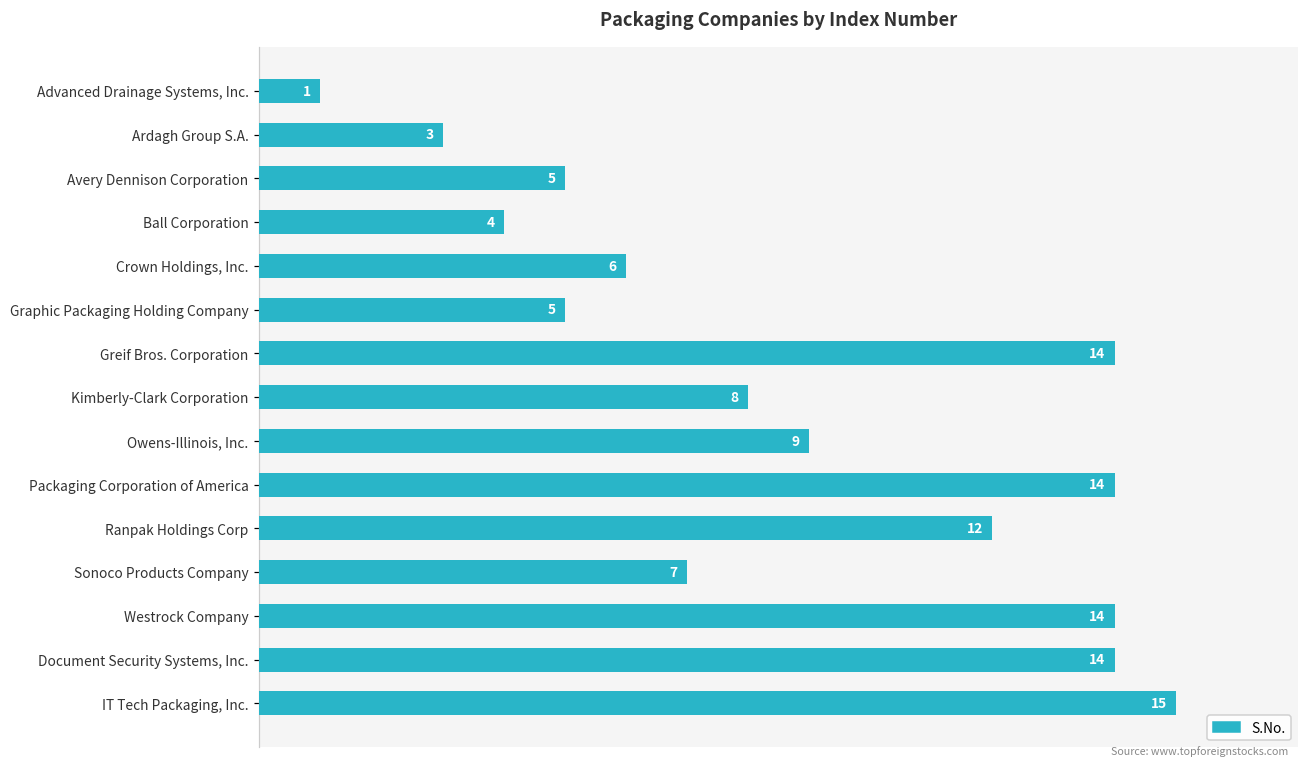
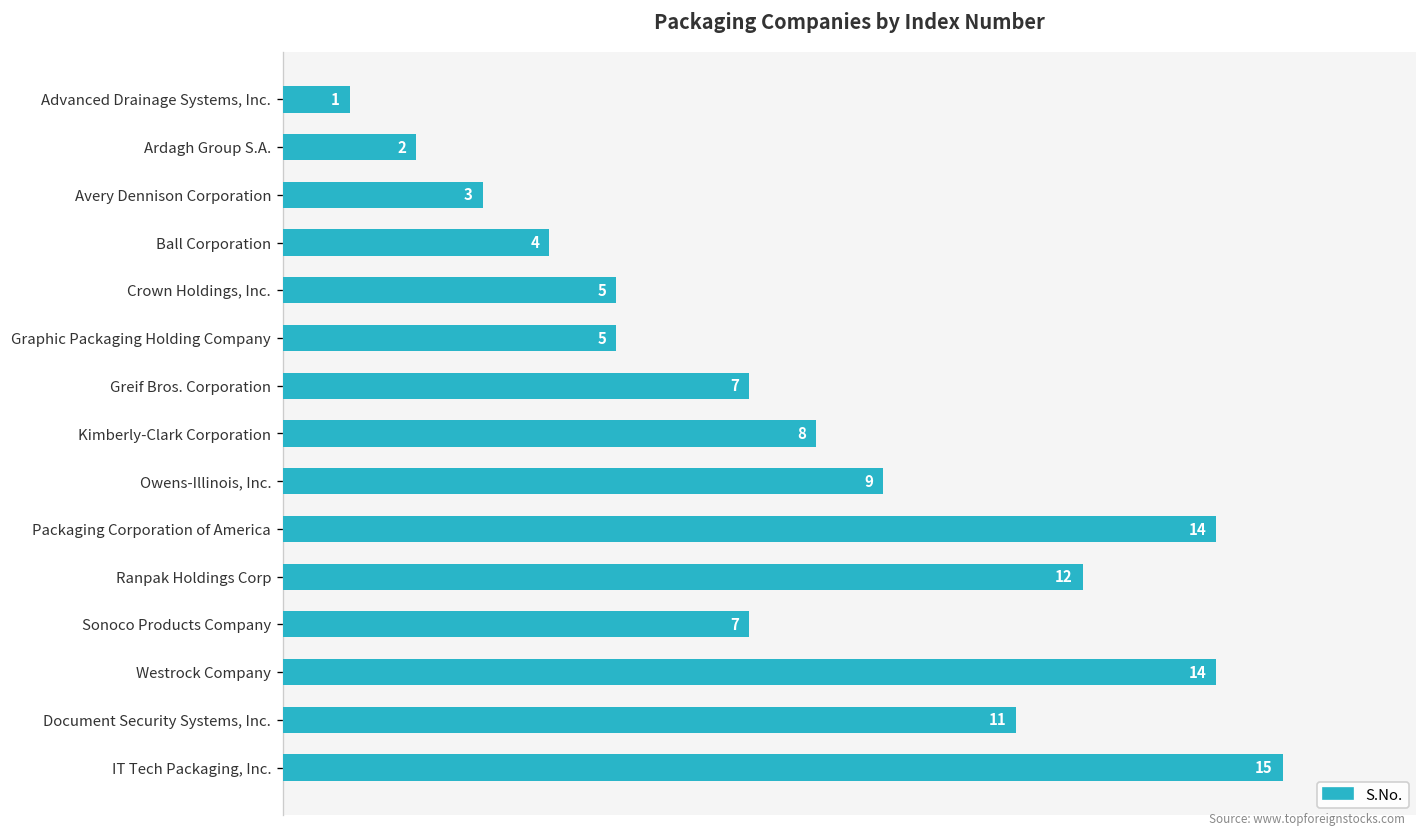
  {
    "Advanced Drainage Systems, Inc.": 1,
-   "Ardagh Group S.A.": 3,
-   "Avery Dennison Corporation": 5,
+   "Ardagh Group S.A.": 2,
+   "Avery Dennison Corporation": 3,
    "Ball Corporation": 4,
-   "Crown Holdings, Inc.": 6,
+   "Crown Holdings, Inc.": 5,
    "Graphic Packaging Holding Company": 5,
-   "Greif Bros. Corporation": 14,
+   "Greif Bros. Corporation": 7,
    "Kimberly-Clark Corporation": 8,
    "Owens-Illinois, Inc.": 9,
    "Packaging Corporation of America": 14,
    "Ranpak Holdings Corp": 12,
    "Sonoco Products Company": 7,
    "Westrock Company": 14,
-   "Document Security Systems, Inc.": 14,
+   "Document Security Systems, Inc.": 11,
    "IT Tech Packaging, Inc.": 15
  }
